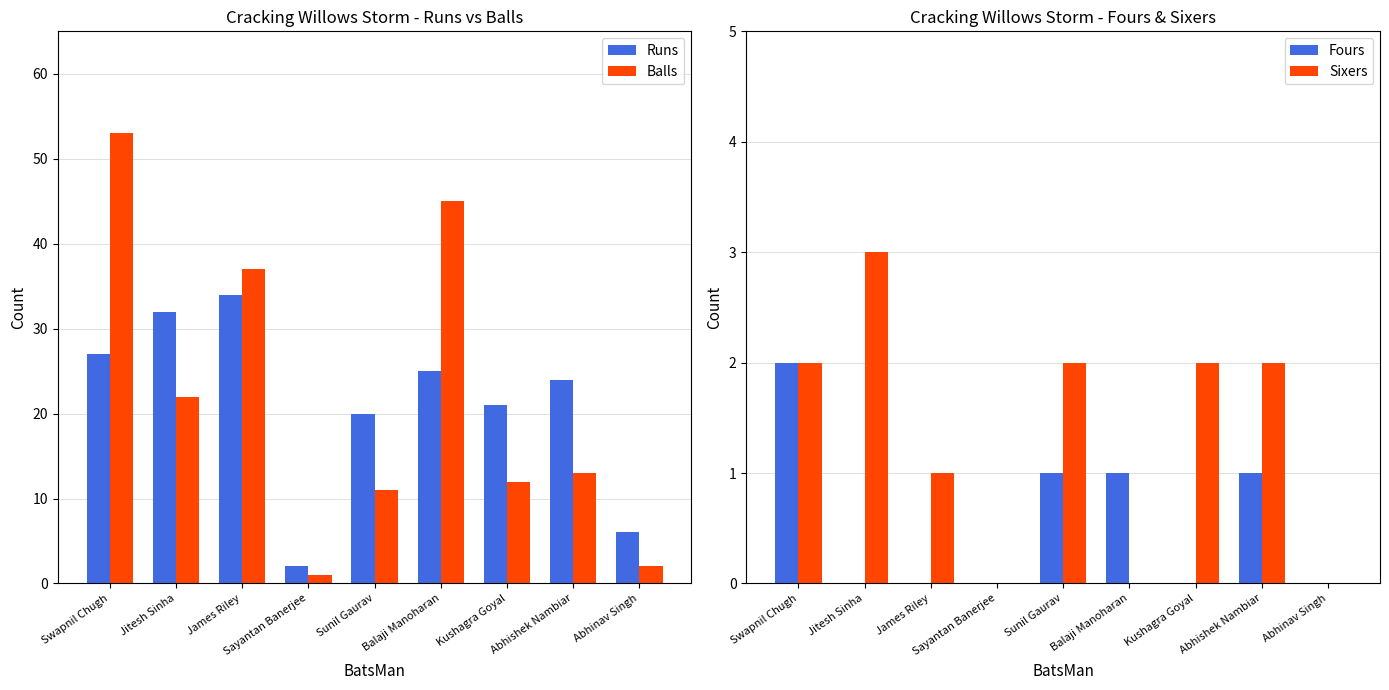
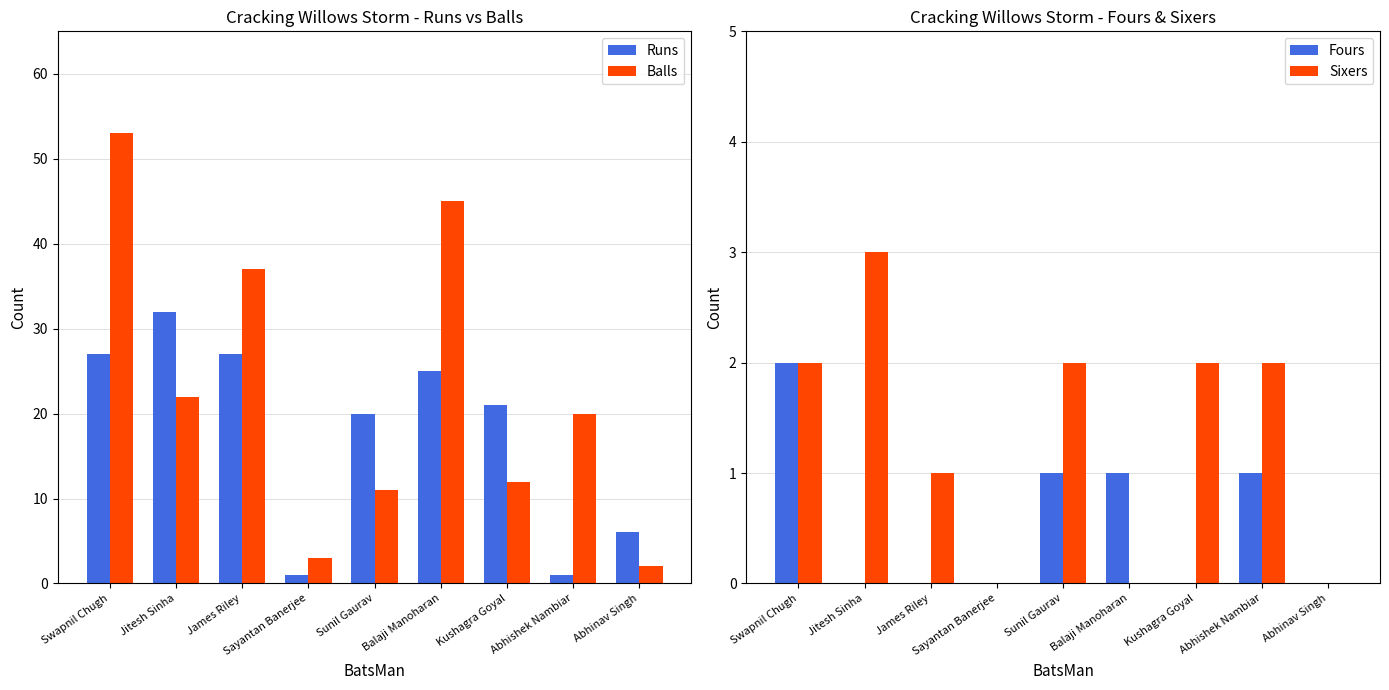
  {
    "Cracking Willows Storm - Runs vs Balls": {
      "Runs": {
        "Swapnil Chugh": 27,
        "Jitesh Sinha": 32,
-       "James Riley": 34,
-       "Sayantan Banerjee": 2,
+       "James Riley": 27,
+       "Sayantan Banerjee": 1,
        "Sunil Gaurav": 20,
        "Balaji Manoharan": 25,
        "Kushagra Goyal": 21,
-       "Abhishek Nambiar": 24,
+       "Abhishek Nambiar": 1,
        "Abhinav Singh": 6
      },
      "Balls": {
        "Swapnil Chugh": 53,
        "Jitesh Sinha": 22,
        "James Riley": 37,
-       "Sayantan Banerjee": 1,
+       "Sayantan Banerjee": 3,
        "Sunil Gaurav": 11,
        "Balaji Manoharan": 45,
        "Kushagra Goyal": 12,
-       "Abhishek Nambiar": 13,
+       "Abhishek Nambiar": 20,
        "Abhinav Singh": 2
      }
    },
    "Cracking Willows Storm - Fours & Sixers": {
      "Fours": {
        "Swapnil Chugh": 2.00,
        "Jitesh Sinha": 0.00,
        "James Riley": 0.00,
        "Sayantan Banerjee": 0.00,
        "Sunil Gaurav": 1.00,
        "Balaji Manoharan": 1.00,
        "Kushagra Goyal": 0.00,
        "Abhishek Nambiar": 1.00,
        "Abhinav Singh": 0.00
      },
      "Sixers": {
        "Swapnil Chugh": 2.00,
        "Jitesh Sinha": 3.00,
        "James Riley": 1.00,
        "Sayantan Banerjee": 0.00,
        "Sunil Gaurav": 2.00,
        "Balaji Manoharan": 0.00,
        "Kushagra Goyal": 2.00,
        "Abhishek Nambiar": 2.00,
        "Abhinav Singh": 0.00
      }
    }
  }
